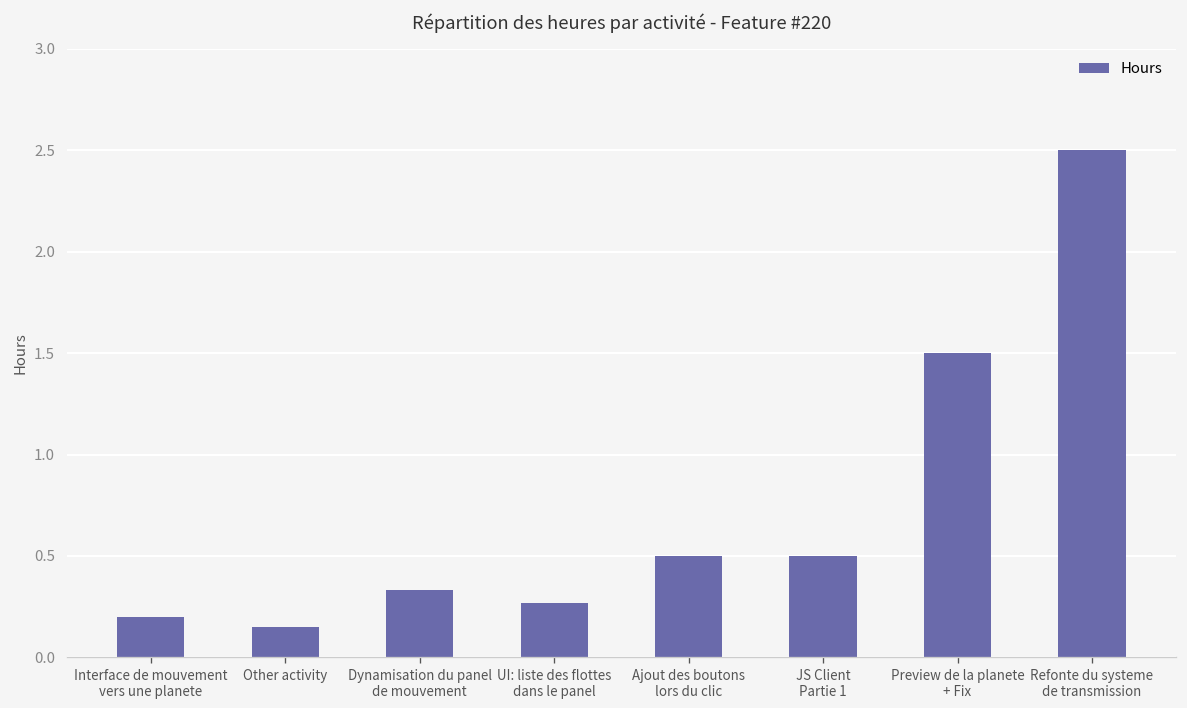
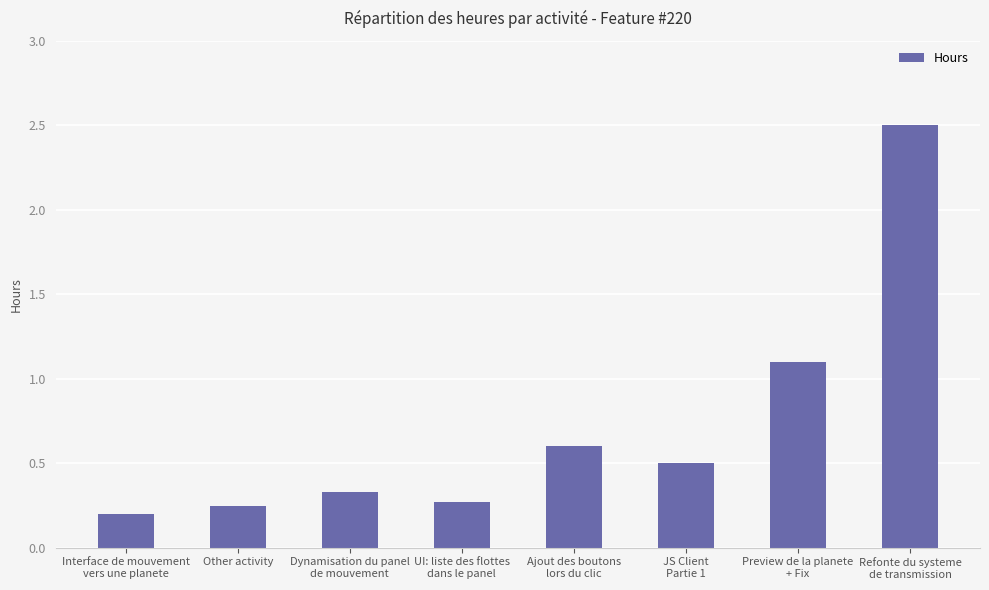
  {
    "Interface de mouvement vers une planete": 0.20,
-   "Other activity": 0.15,
+   "Other activity": 0.25,
    "Dynamisation du panel de mouvement": 0.33,
    "UI: liste des flottes dans le panel": 0.27,
-   "Ajout des boutons lors du clic": 0.5,
+   "Ajout des boutons lors du clic": 0.6,
    "JS Client Partie 1": 0.50,
-   "Preview de la planete + Fix": 1.5,
+   "Preview de la planete + Fix": 1.1,
    "Refonte du systeme de transmission": 2.50
  }
